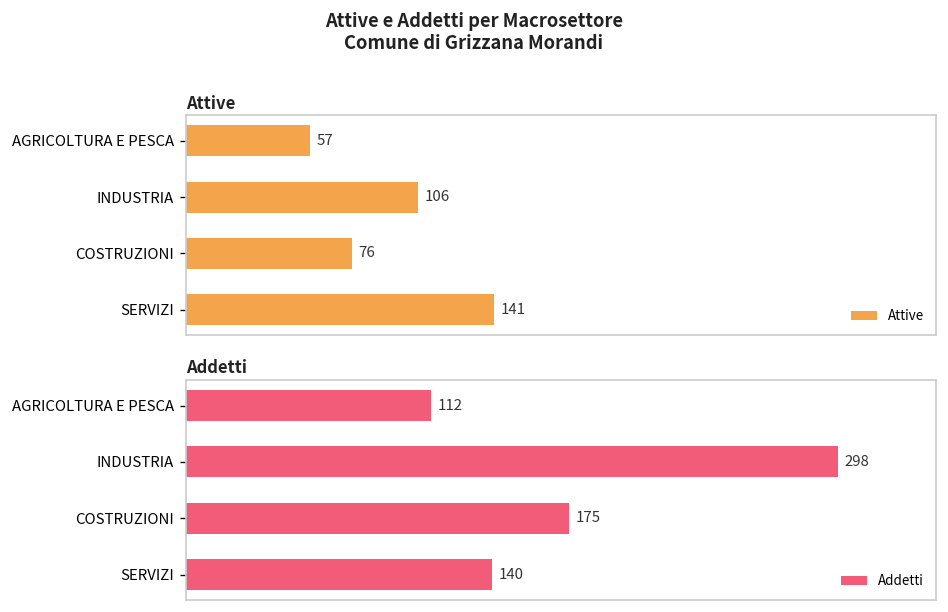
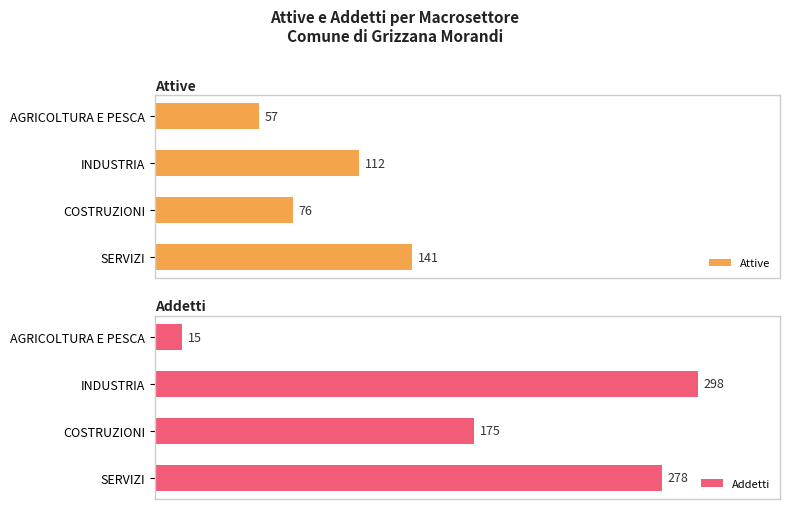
  {
    "Attive": {
      "AGRICOLTURA E PESCA": 57,
-     "INDUSTRIA": 106,
+     "INDUSTRIA": 112,
      "COSTRUZIONI": 76,
      "SERVIZI": 141
    },
    "Addetti": {
-     "AGRICOLTURA E PESCA": 112,
+     "AGRICOLTURA E PESCA": 15,
      "INDUSTRIA": 298,
      "COSTRUZIONI": 175,
-     "SERVIZI": 140
+     "SERVIZI": 278
    }
  }
